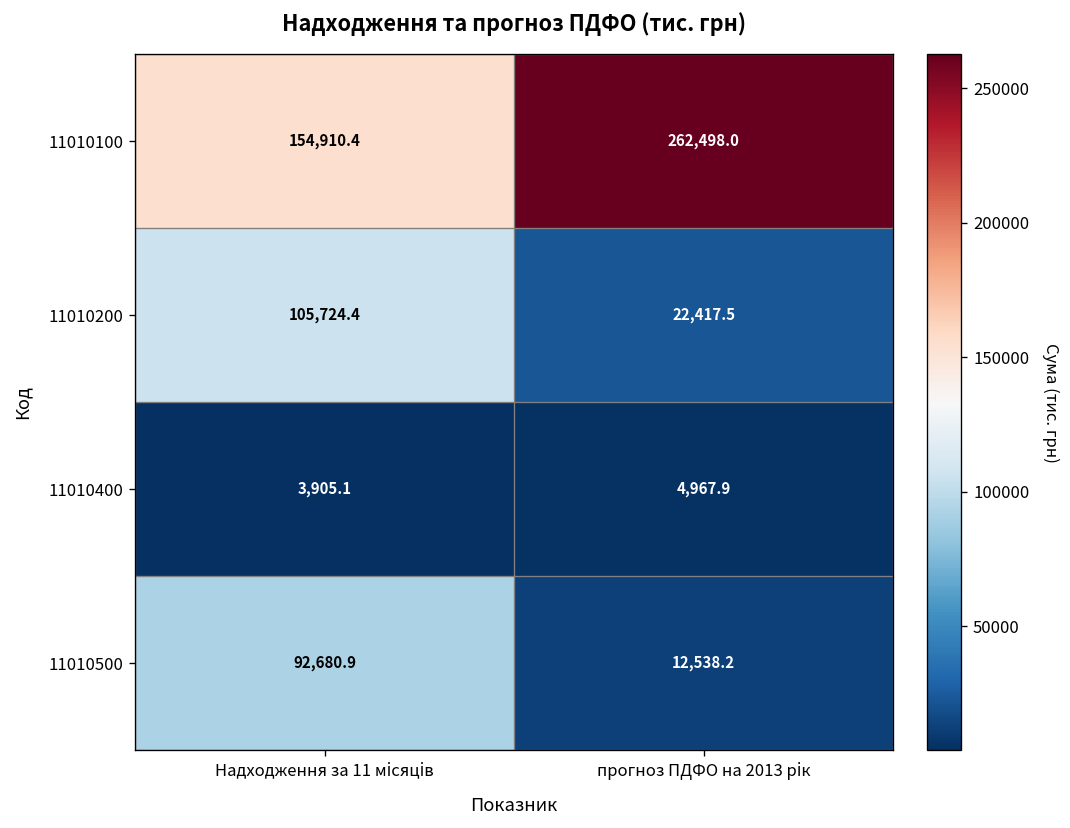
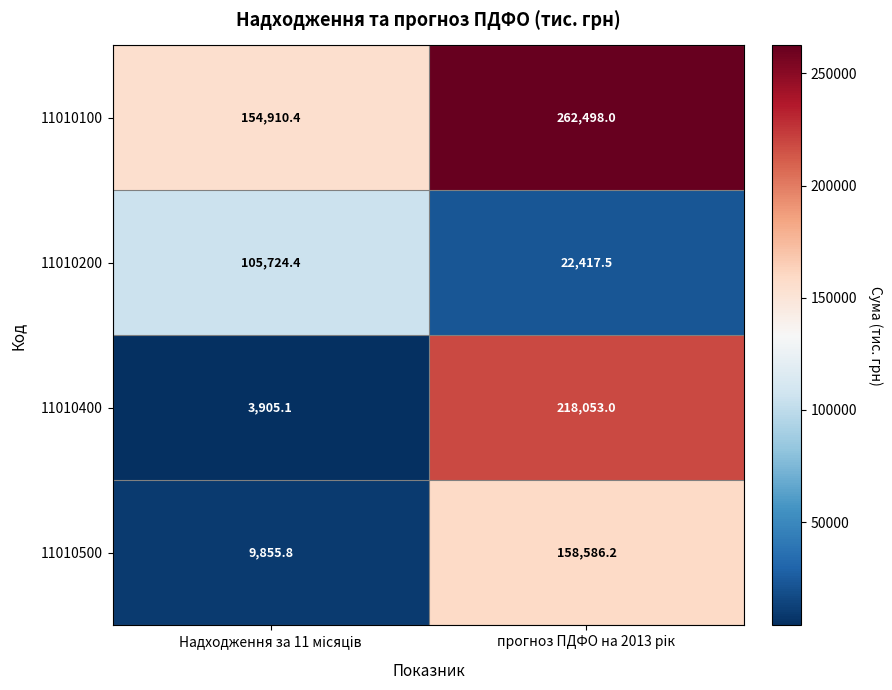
  {
    "11010100": {
      "Надходження за 11 місяців": "154,910.4",
      "прогноз ПДФО на 2013 рік": "262,498.0"
    },
    "11010200": {
      "Надходження за 11 місяців": "105,724.4",
      "прогноз ПДФО на 2013 рік": "22,417.5"
    },
    "11010400": {
      "Надходження за 11 місяців": "3,905.1",
-     "прогноз ПДФО на 2013 рік": "4,967.9"
+     "прогноз ПДФО на 2013 рік": "218,053.0"
    },
    "11010500": {
-     "Надходження за 11 місяців": "92,680.9",
-     "прогноз ПДФО на 2013 рік": "12,538.2"
+     "Надходження за 11 місяців": "9,855.8",
+     "прогноз ПДФО на 2013 рік": "158,586.2"
    }
  }
